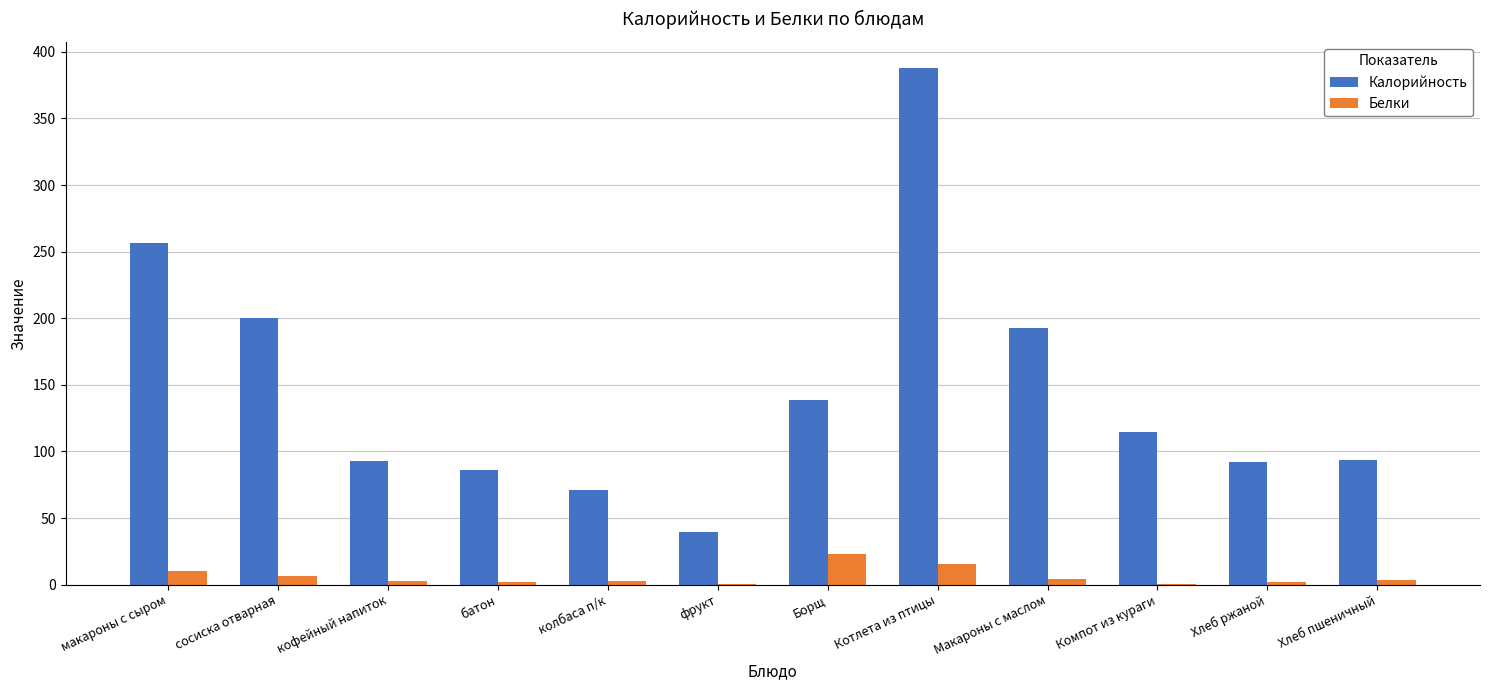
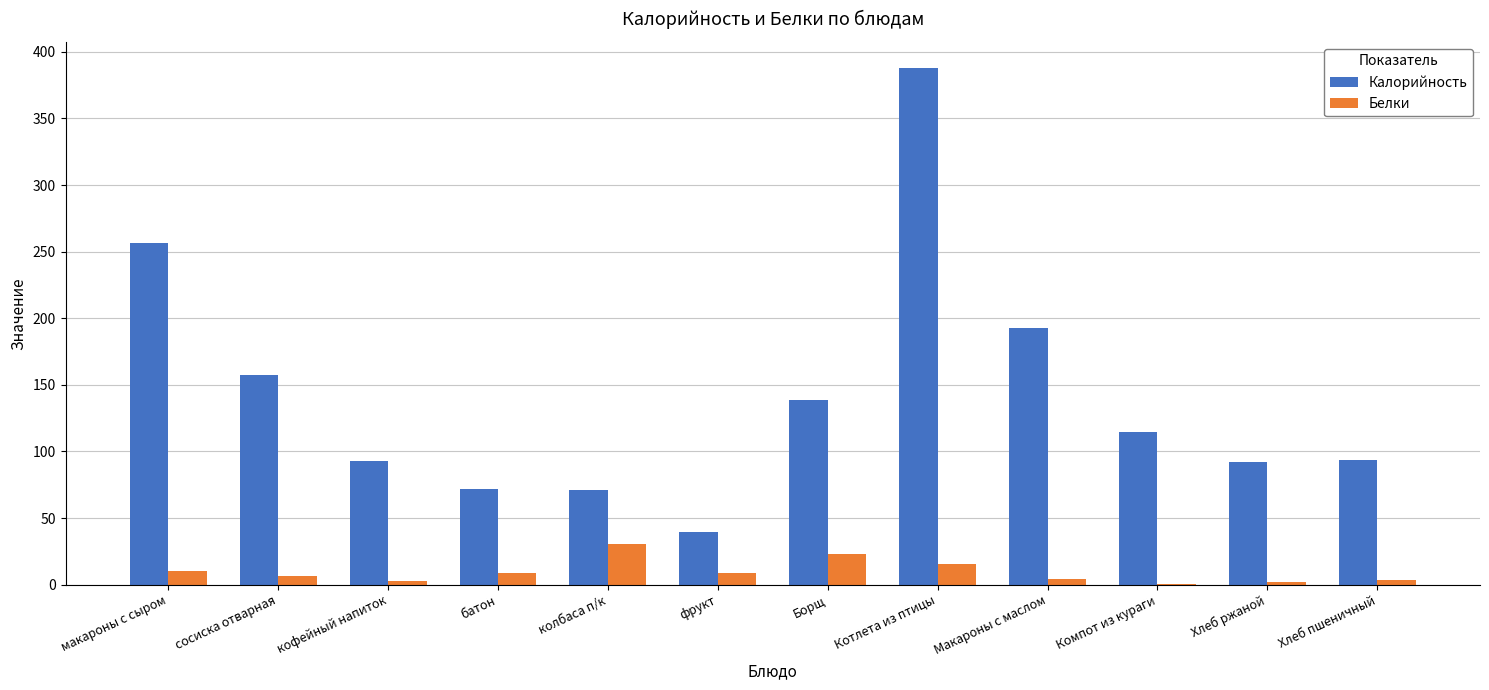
  {
    "Калорийность": {
      "макароны с сыром": 257,
-     "сосиска отварная": 200,
+     "сосиска отварная": 157,
      "кофейный напиток": 93,
-     "батон": 86,
+     "батон": 72,
      "колбаса п/к": 71,
      "фрукт": 40,
      "Борщ": 139,
      "Котлета из птицы": 388,
      "Макароны с маслом": 193,
      "Компот из кураги": 115,
      "Хлеб ржаной": 92,
      "Хлеб пшеничный": 94
    },
    "Белки": {
      "макароны с сыром": 10,
      "сосиска отварная": 7,
      "кофейный напиток": 3,
-     "батон": 2,
-     "колбаса п/к": 3,
-     "фрукт": 0,
+     "батон": 9,
+     "колбаса п/к": 30,
+     "фрукт": 9,
      "Борщ": 23,
      "Котлета из птицы": 15,
      "Макароны с маслом": 5,
      "Хлеб ржаной": 2,
      "Хлеб пшеничный": 3
    }
  }
